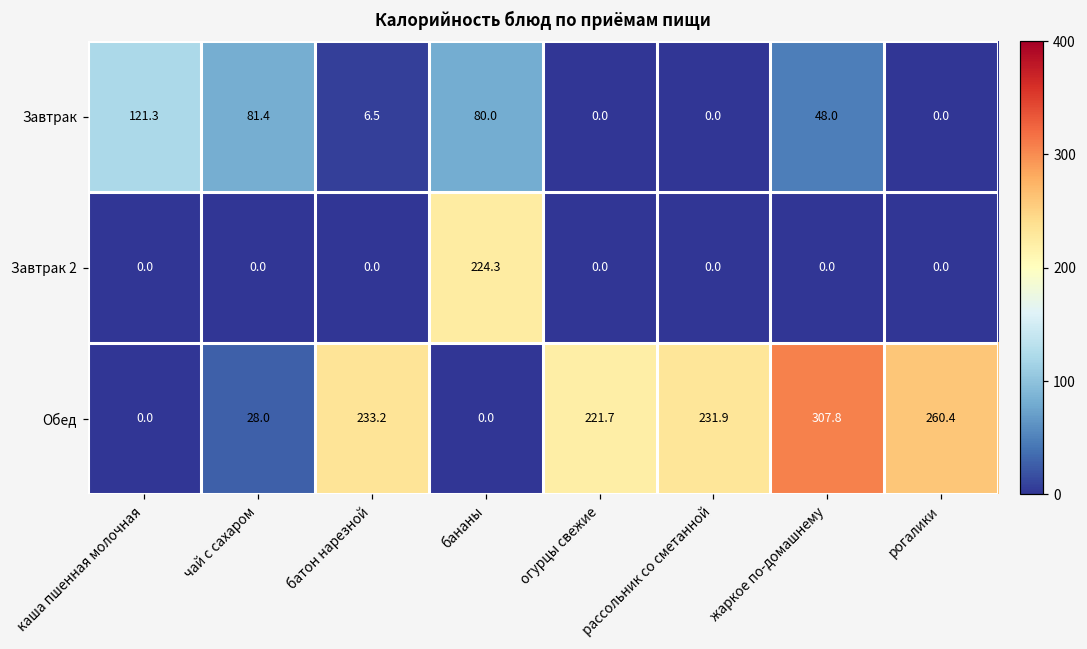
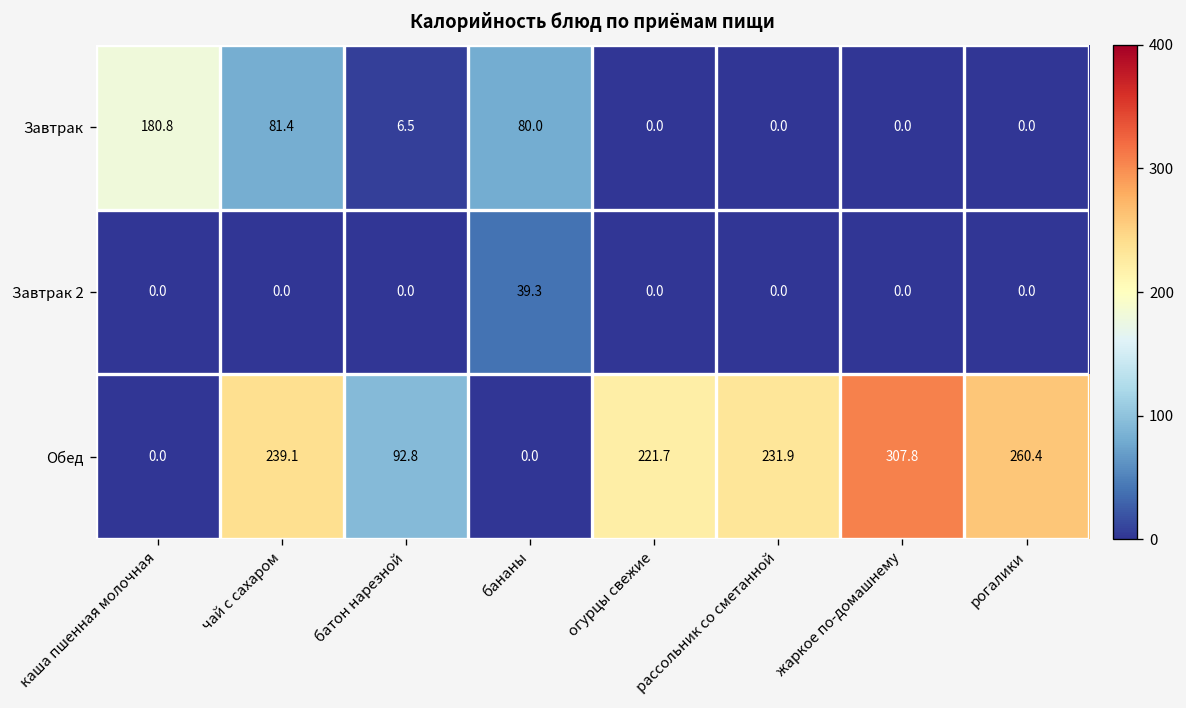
  {
    "Завтрак": {
-     "каша пшенная молочная": 121.3,
+     "каша пшенная молочная": 180.8,
      "чай с сахаром": 81.4,
      "батон нарезной": 6.5,
      "бананы": 80.0,
      "огурцы свежие": 0.0,
      "рассольник со сметанной": 0.0,
-     "жаркое по-домашнему": 48.0,
+     "жаркое по-домашнему": 0.0,
      "рогалики": 0.0
    },
    "Завтрак 2": {
      "каша пшенная молочная": 0.0,
      "чай с сахаром": 0.0,
      "батон нарезной": 0.0,
-     "бананы": 224.3,
+     "бананы": 39.3,
      "огурцы свежие": 0.0,
      "рассольник со сметанной": 0.0,
      "жаркое по-домашнему": 0.0,
      "рогалики": 0.0
    },
    "Обед": {
      "каша пшенная молочная": 0.0,
-     "чай с сахаром": 28.0,
-     "батон нарезной": 233.2,
+     "чай с сахаром": 239.1,
+     "батон нарезной": 92.8,
      "бананы": 0.0,
      "огурцы свежие": 221.7,
      "рассольник со сметанной": 231.9,
      "жаркое по-домашнему": 307.8,
      "рогалики": 260.4
    }
  }
